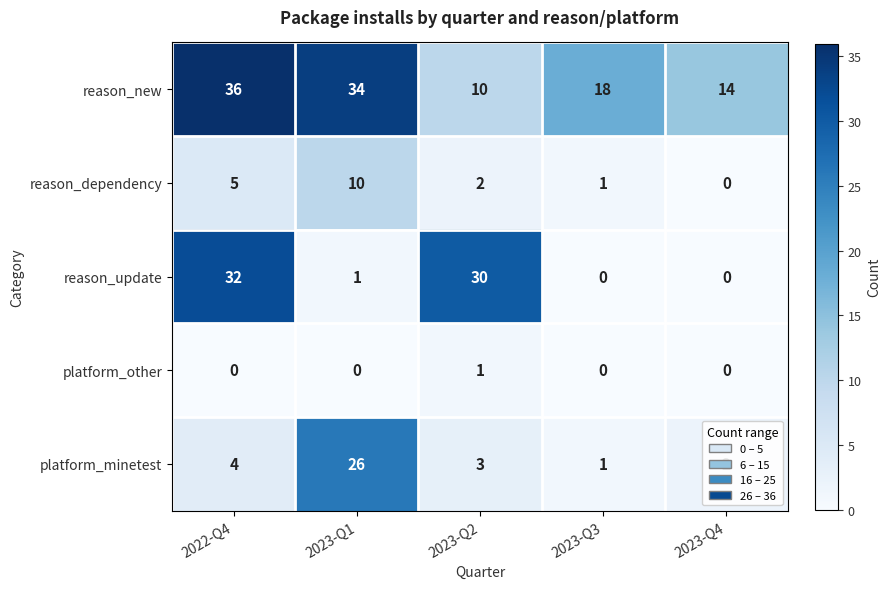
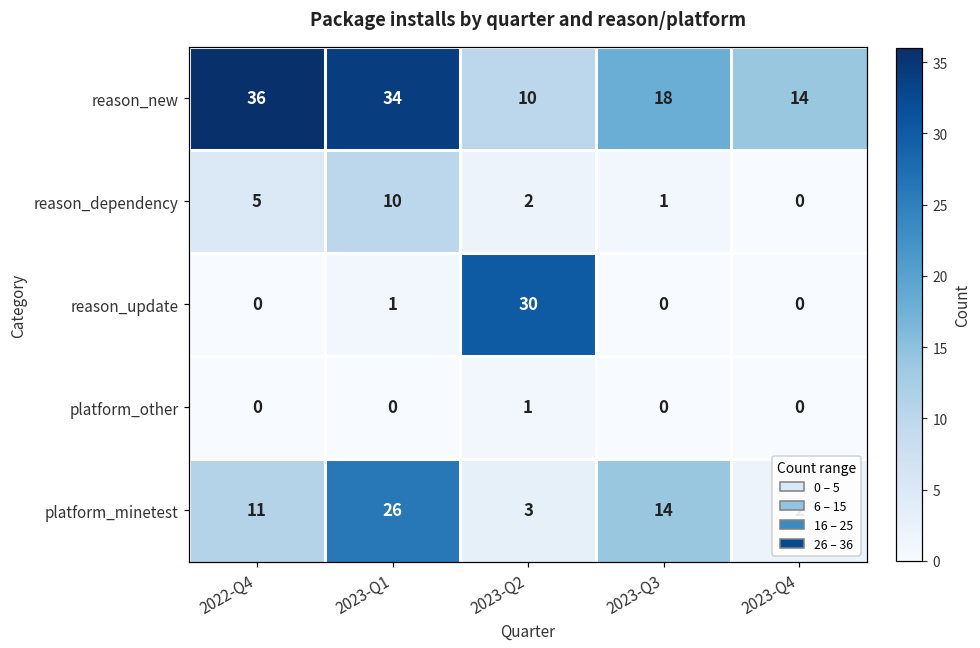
  {
    "reason_new": {
      "2022-Q4": 36,
      "2023-Q1": 34,
      "2023-Q2": 10,
      "2023-Q3": 18,
      "2023-Q4": 14
    },
    "reason_dependency": {
      "2022-Q4": 5,
      "2023-Q1": 10,
      "2023-Q2": 2,
      "2023-Q3": 1,
      "2023-Q4": 0
    },
    "reason_update": {
-     "2022-Q4": 32,
+     "2022-Q4": 0,
      "2023-Q1": 1,
      "2023-Q2": 30,
      "2023-Q3": 0,
      "2023-Q4": 0
    },
    "platform_other": {
      "2022-Q4": 0,
      "2023-Q1": 0,
      "2023-Q2": 1,
      "2023-Q3": 0,
      "2023-Q4": 0
    },
    "platform_minetest": {
-     "2022-Q4": 4,
+     "2022-Q4": 11,
      "2023-Q1": 26,
      "2023-Q2": 3,
-     "2023-Q3": 1
+     "2023-Q3": 14
    }
  }
